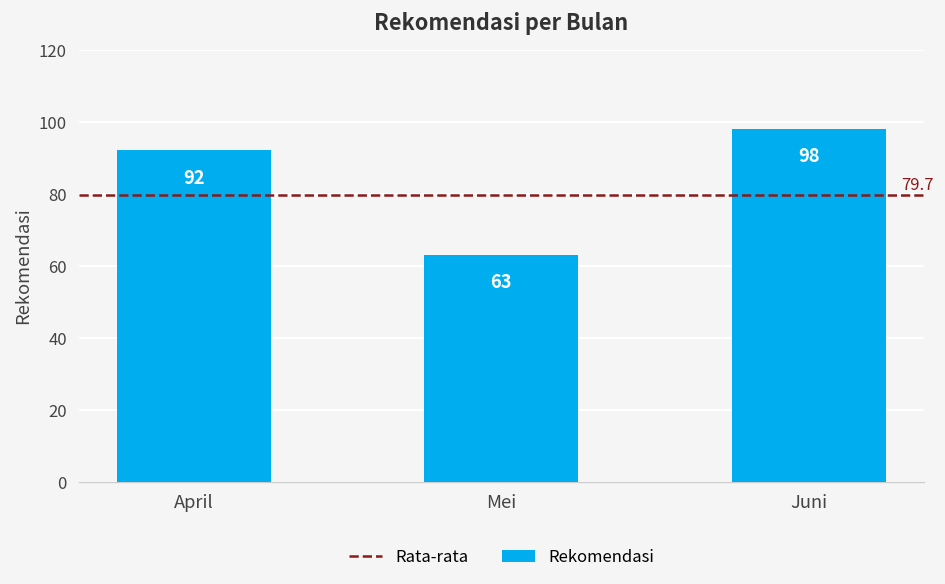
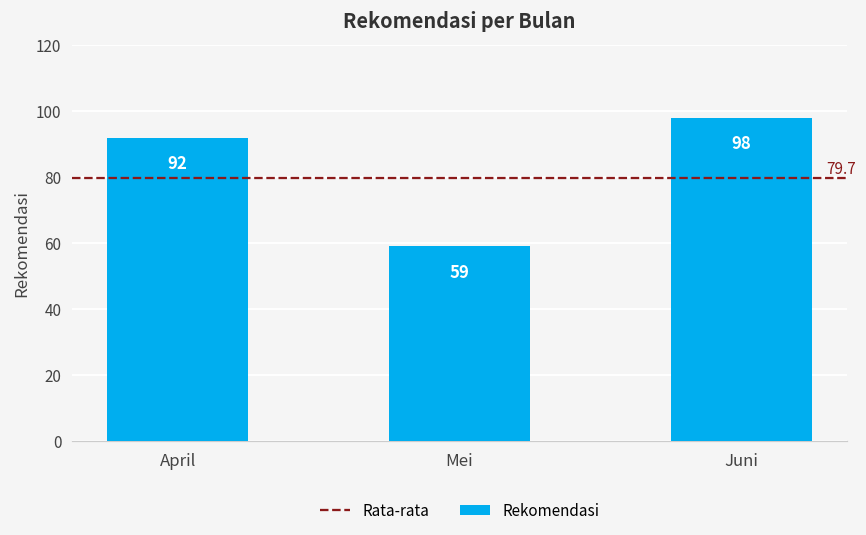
  {
    "April": 92,
-   "Mei": 63,
+   "Mei": 59,
    "Juni": 98
  }
